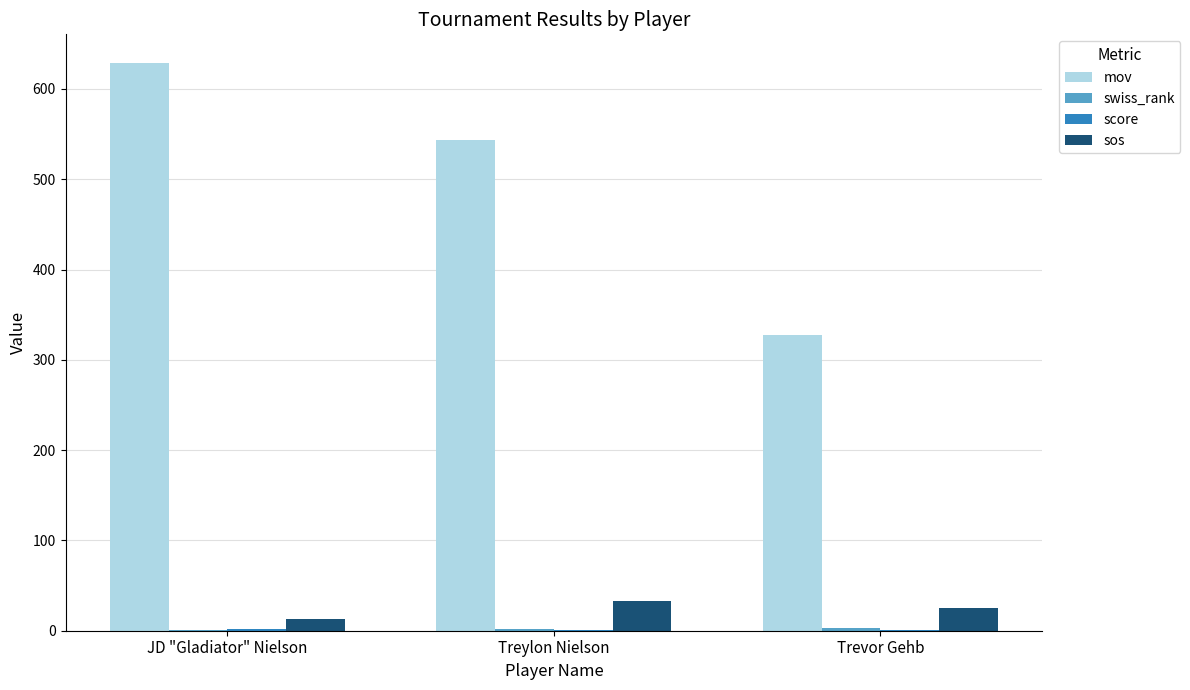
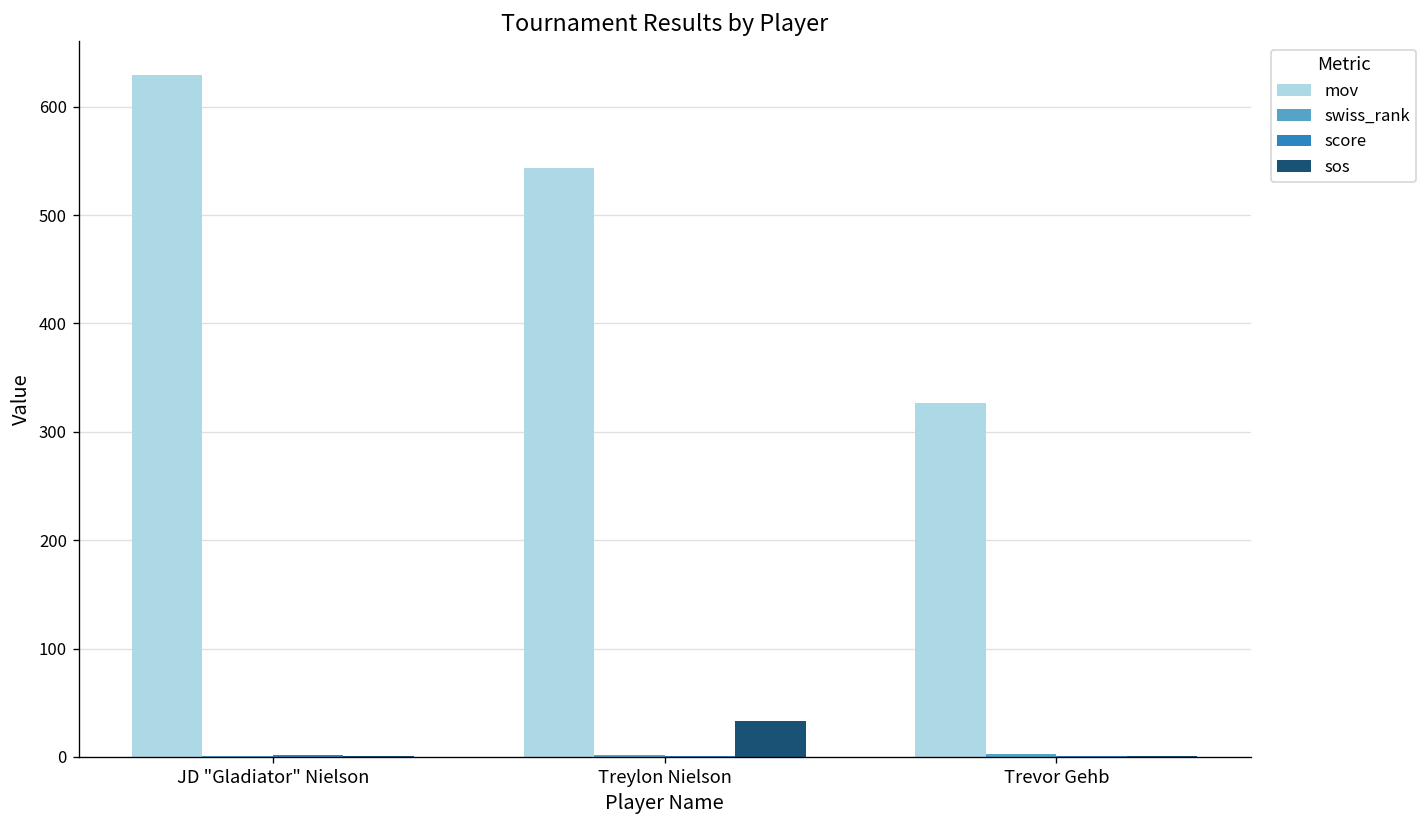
  {
    "mov": {
      "JD \"Gladiator\" Nielson": 630,
      "Treylon Nielson": 540,
      "Trevor Gehb": 330
    },
    "sos": {
-     "JD \"Gladiator\" Nielson": 10,
+     "JD \"Gladiator\" Nielson": 0,
      "Treylon Nielson": 30,
-     "Trevor Gehb": 30
+     "Trevor Gehb": 0
    }
  }
